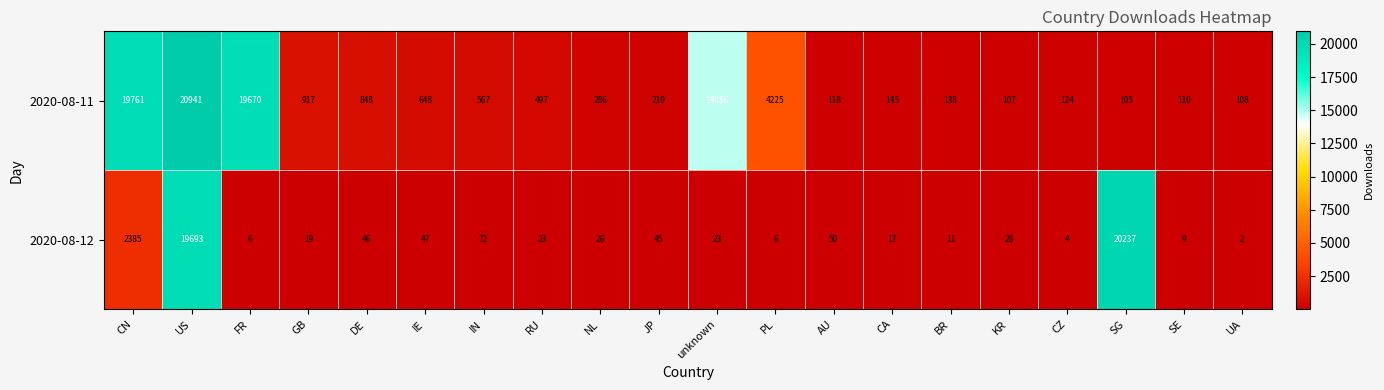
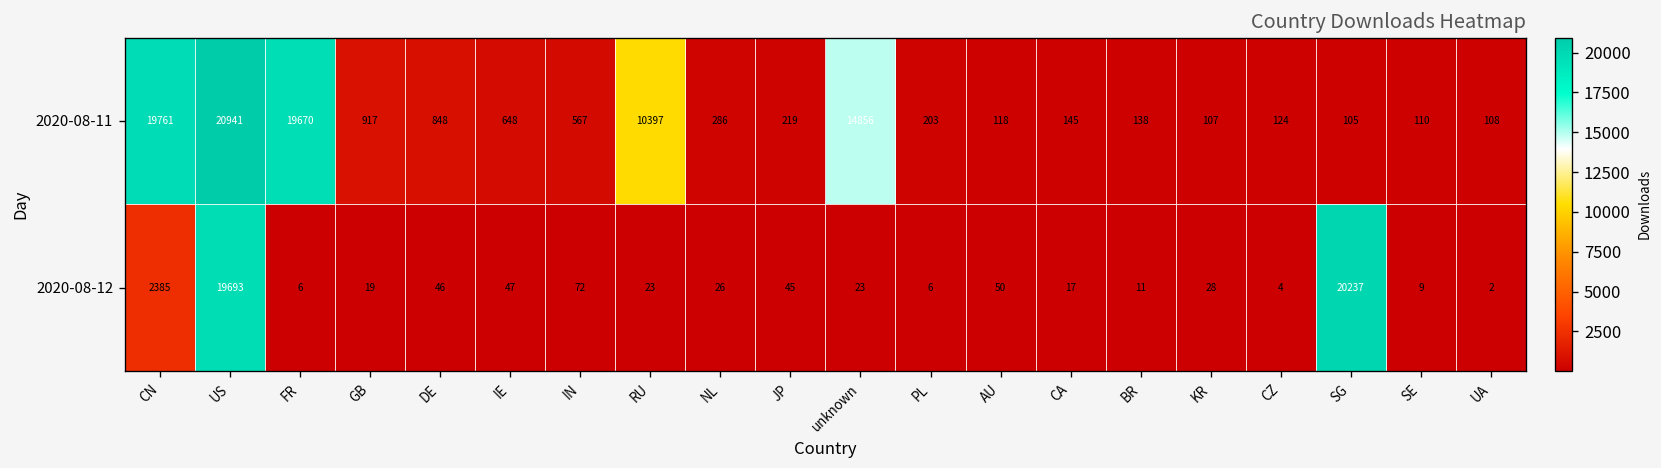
  {
    "2020-08-11": {
      "CN": 19761,
      "US": 20941,
      "FR": 19670,
      "GB": 917,
      "DE": 848,
      "IE": 648,
      "IN": 567,
-     "RU": 497,
+     "RU": 10397,
      "NL": 286,
      "JP": 219,
      "unknown": 14856,
-     "PL": 4225,
+     "PL": 203,
      "AU": 118,
      "CA": 145,
      "BR": 138,
      "KR": 107,
      "CZ": 124,
      "SG": 105,
      "SE": 110,
      "UA": 108
    },
    "2020-08-12": {
      "CN": 2385,
      "US": 19693,
      "FR": 6,
      "GB": 19,
      "DE": 46,
      "IE": 47,
      "IN": 72,
      "RU": 23,
      "NL": 26,
      "JP": 45,
      "unknown": 23,
      "PL": 6,
      "AU": 50,
      "CA": 17,
      "BR": 11,
      "KR": 28,
      "CZ": 4,
      "SG": 20237,
      "SE": 9,
      "UA": 2
    }
  }
